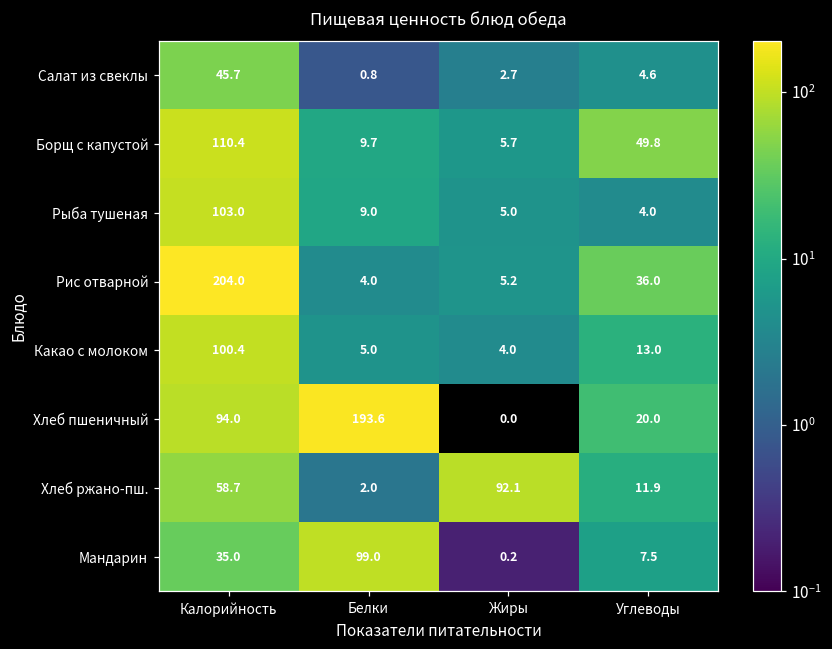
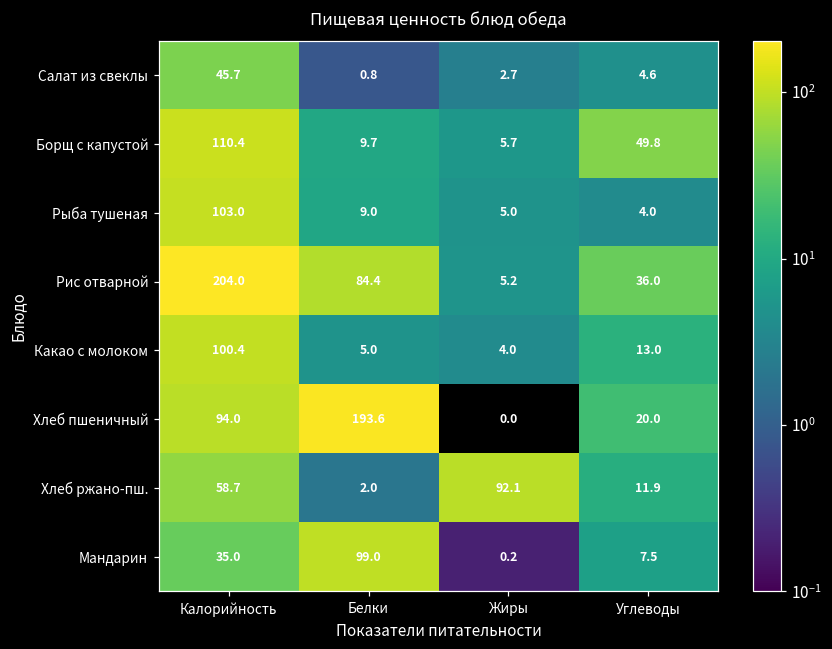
  {
    "Салат из свеклы": {
      "Калорийность": 45.7,
      "Белки": 0.8,
      "Жиры": 2.7,
      "Углеводы": 4.6
    },
    "Борщ с капустой": {
      "Калорийность": 110.4,
      "Белки": 9.7,
      "Жиры": 5.7,
      "Углеводы": 49.8
    },
    "Рыба тушеная": {
      "Калорийность": 103.0,
      "Белки": 9.0,
      "Жиры": 5.0,
      "Углеводы": 4.0
    },
    "Рис отварной": {
      "Калорийность": 204.0,
-     "Белки": 4.0,
+     "Белки": 84.4,
      "Жиры": 5.2,
      "Углеводы": 36.0
    },
    "Какао с молоком": {
      "Калорийность": 100.4,
      "Белки": 5.0,
      "Жиры": 4.0,
      "Углеводы": 13.0
    },
    "Хлеб пшеничный": {
      "Калорийность": 94.0,
      "Белки": 193.6,
      "Жиры": 0.0,
      "Углеводы": 20.0
    },
    "Хлеб ржано-пш.": {
      "Калорийность": 58.7,
      "Белки": 2.0,
      "Жиры": 92.1,
      "Углеводы": 11.9
    },
    "Мандарин": {
      "Калорийность": 35.0,
      "Белки": 99.0,
      "Жиры": 0.2,
      "Углеводы": 7.5
    }
  }
